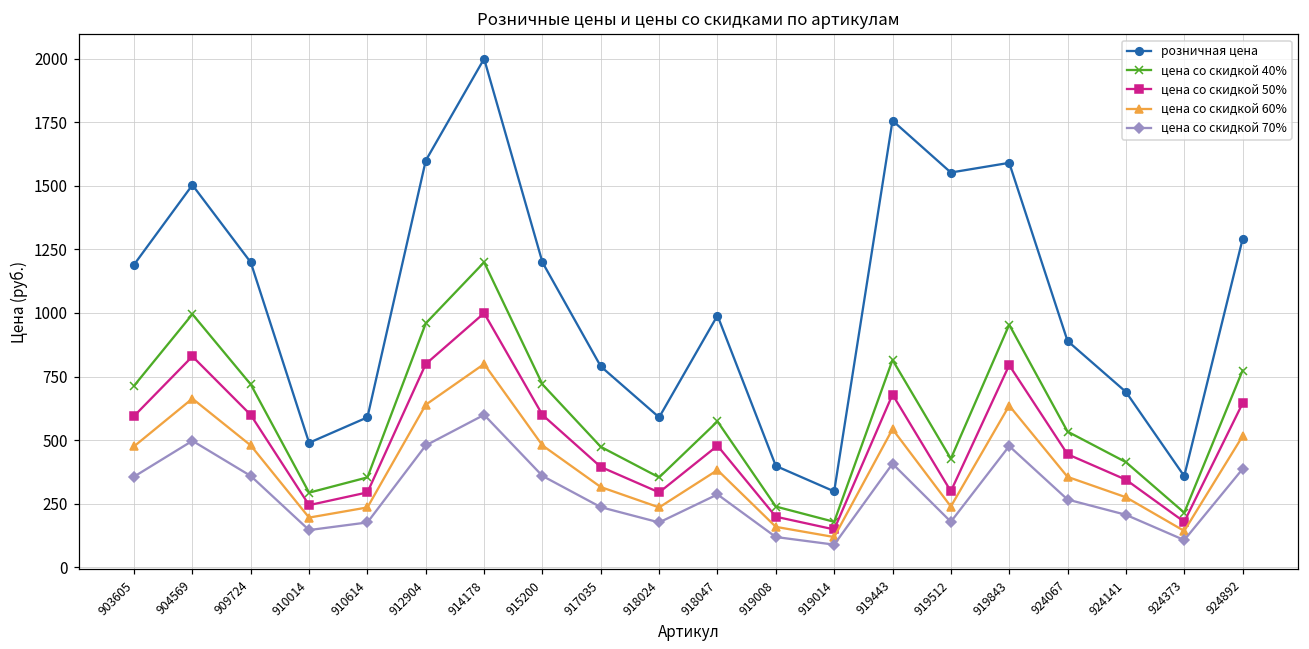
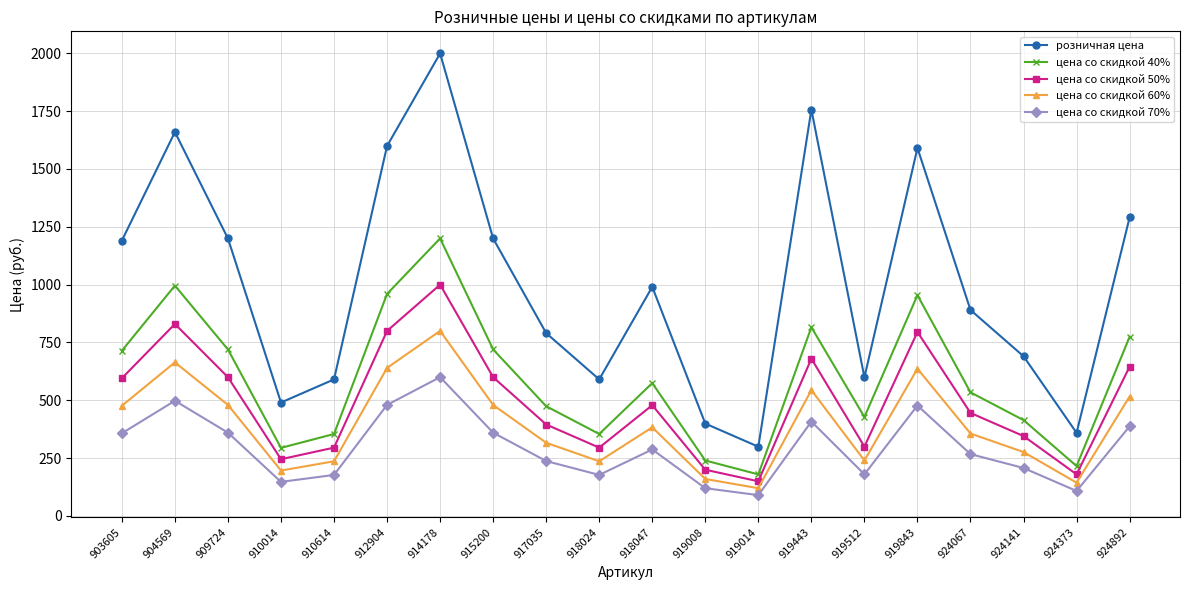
  {
    "розничная цена": {
      "903605": 1190,
-     "904569": 1500,
+     "904569": 1660,
      "909724": 1200,
      "910014": 490,
      "910614": 590,
      "912904": 1600,
      "914178": 2000,
      "915200": 1200,
      "917035": 790,
      "918024": 590,
      "918047": 990,
      "919008": 400,
      "919014": 300,
      "919443": 1760,
-     "919512": 1550,
+     "919512": 600,
      "919843": 1590,
      "924067": 890,
      "924141": 690,
      "924373": 360,
      "924892": 1290
    },
    "цена со скидкой 40%": {
      "903605": 710,
      "904569": 1000,
      "909724": 720,
      "910014": 290,
      "910614": 350,
      "912904": 960,
      "914178": 1200,
      "915200": 720,
      "917035": 470,
      "918024": 350,
      "918047": 570,
      "919008": 240,
      "919014": 180,
      "919443": 820,
      "919512": 430,
      "919843": 950,
      "924067": 530,
      "924141": 410,
      "924373": 220,
      "924892": 770
    },
    "цена со скидкой 50%": {
      "903605": 600,
      "904569": 830,
      "909724": 600,
      "910014": 250,
      "910614": 300,
      "912904": 800,
      "914178": 1000,
      "915200": 600,
      "917035": 400,
      "918024": 300,
      "918047": 480,
      "919008": 200,
      "919014": 150,
      "919443": 680,
      "919512": 300,
      "919843": 800,
      "924067": 450,
      "924141": 350,
      "924373": 180,
      "924892": 650
    },
    "цена со скидкой 60%": {
      "903605": 480,
      "904569": 660,
      "909724": 480,
      "910014": 200,
      "910614": 240,
      "912904": 640,
      "914178": 800,
      "915200": 480,
      "917035": 320,
      "918024": 240,
      "918047": 380,
      "919008": 160,
      "919014": 120,
      "919443": 540,
      "919512": 240,
      "919843": 640,
      "924067": 360,
      "924141": 280,
      "924373": 140,
      "924892": 520
    },
    "цена со скидкой 70%": {
      "903605": 360,
      "904569": 500,
      "909724": 360,
      "910014": 150,
      "910614": 180,
      "912904": 480,
      "914178": 600,
      "915200": 360,
      "917035": 240,
      "918024": 180,
      "918047": 290,
      "919008": 120,
      "919014": 90,
      "919443": 410,
      "919512": 180,
      "919843": 480,
      "924067": 270,
      "924141": 210,
      "924373": 110,
      "924892": 390
    }
  }
